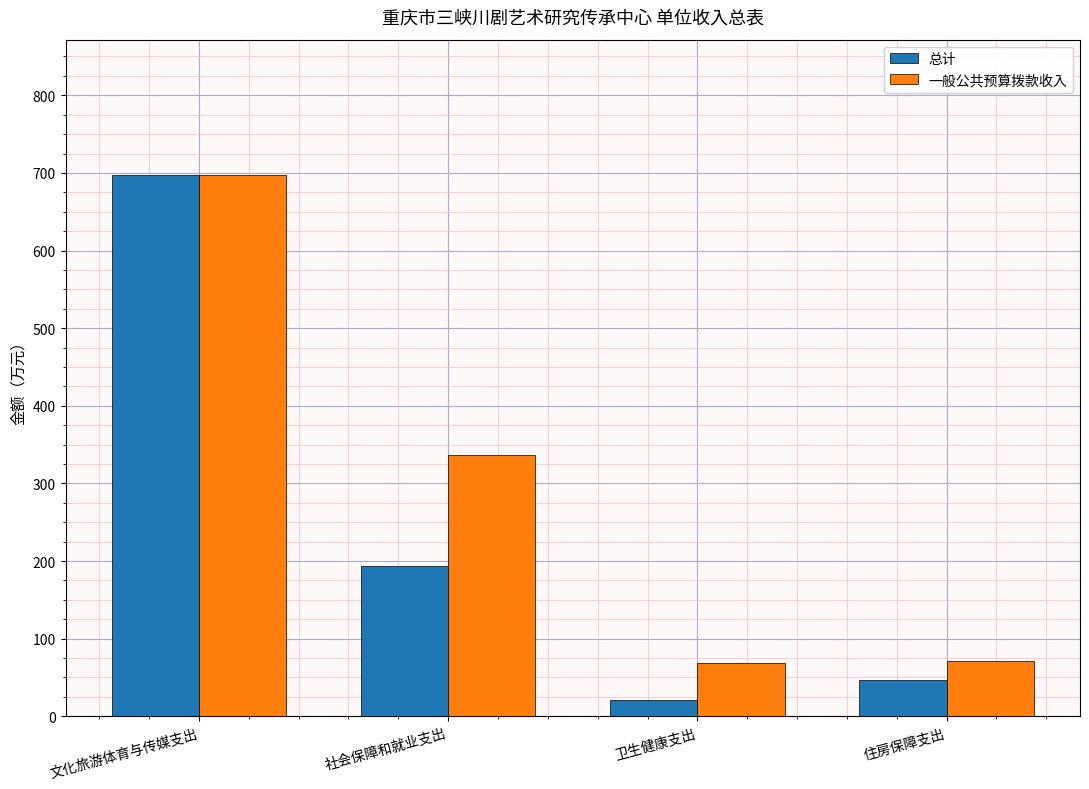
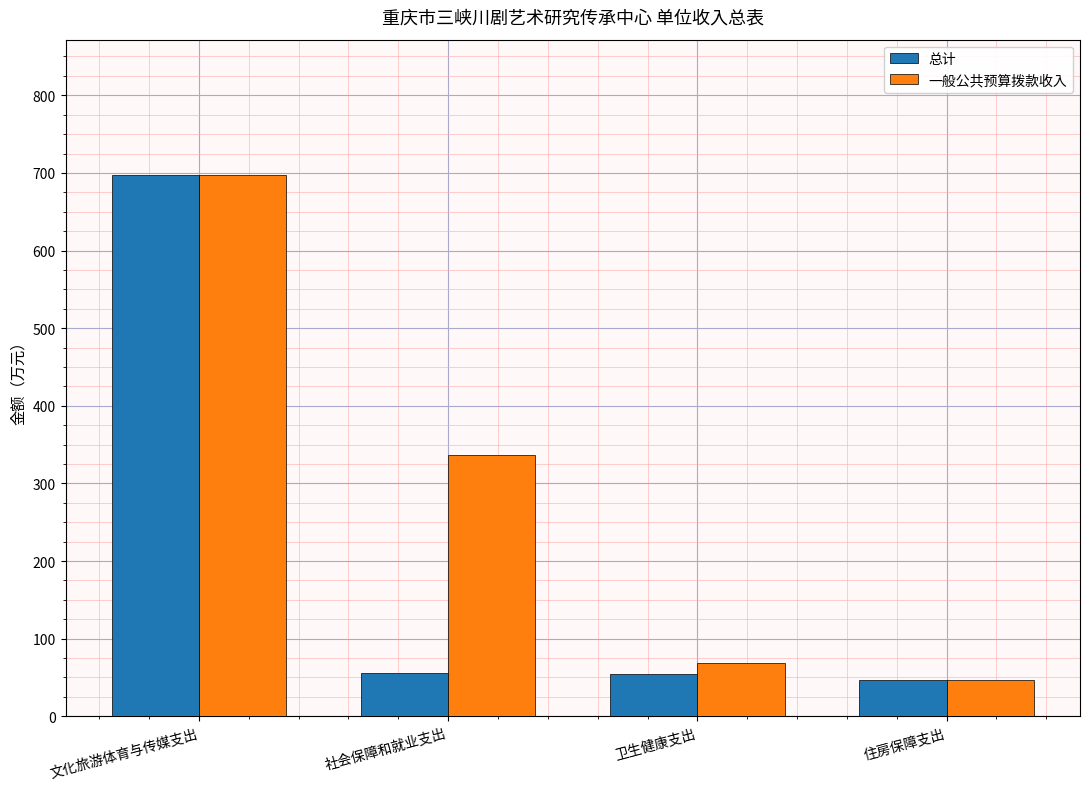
  {
    "总计": {
      "文化旅游体育与传媒支出": 700,
-     "社会保障和就业支出": 190,
-     "卫生健康支出": 20,
+     "社会保障和就业支出": 60,
+     "卫生健康支出": 50,
      "住房保障支出": 50
    },
    "一般公共预算拨款收入": {
      "文化旅游体育与传媒支出": 700,
      "社会保障和就业支出": 340,
      "卫生健康支出": 70,
-     "住房保障支出": 70
+     "住房保障支出": 50
    }
  }
